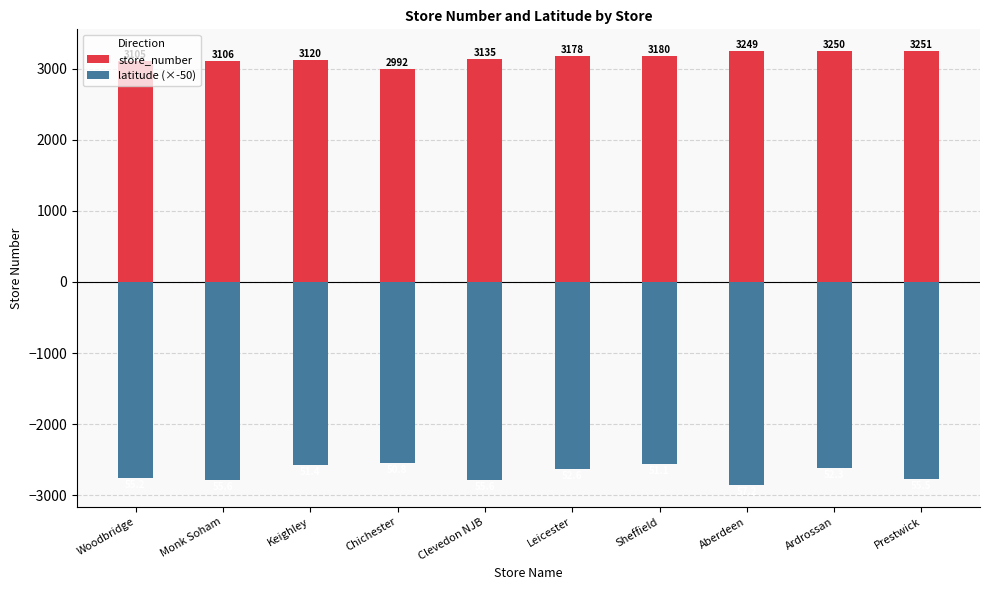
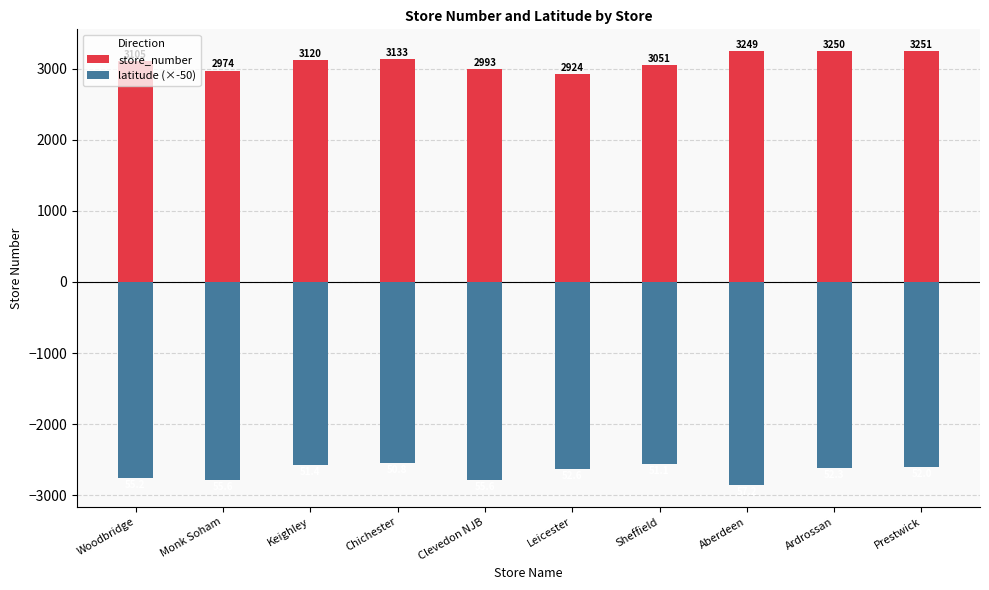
  {
    "store_number": {
-     "Monk Soham": 3106,
+     "Monk Soham": 2974,
      "Keighley": 3120,
-     "Chichester": 2992,
-     "Clevedon NJB": 3135,
-     "Leicester": 3178,
-     "Sheffield": 3180,
+     "Chichester": 3133,
+     "Clevedon NJB": 2993,
+     "Leicester": 2924,
+     "Sheffield": 3051,
      "Aberdeen": 3249,
      "Ardrossan": 3250,
      "Prestwick": 3251
    },
    "latitude (×-50)": {
      "Woodbridge": -2800,
      "Monk Soham": -2800,
      "Keighley": -2600,
      "Chichester": -2500,
      "Clevedon NJB": -2800,
      "Leicester": -2600,
      "Sheffield": -2600,
      "Aberdeen": -2900,
      "Ardrossan": -2600,
-     "Prestwick": -2800
+     "Prestwick": -2600
    }
  }
